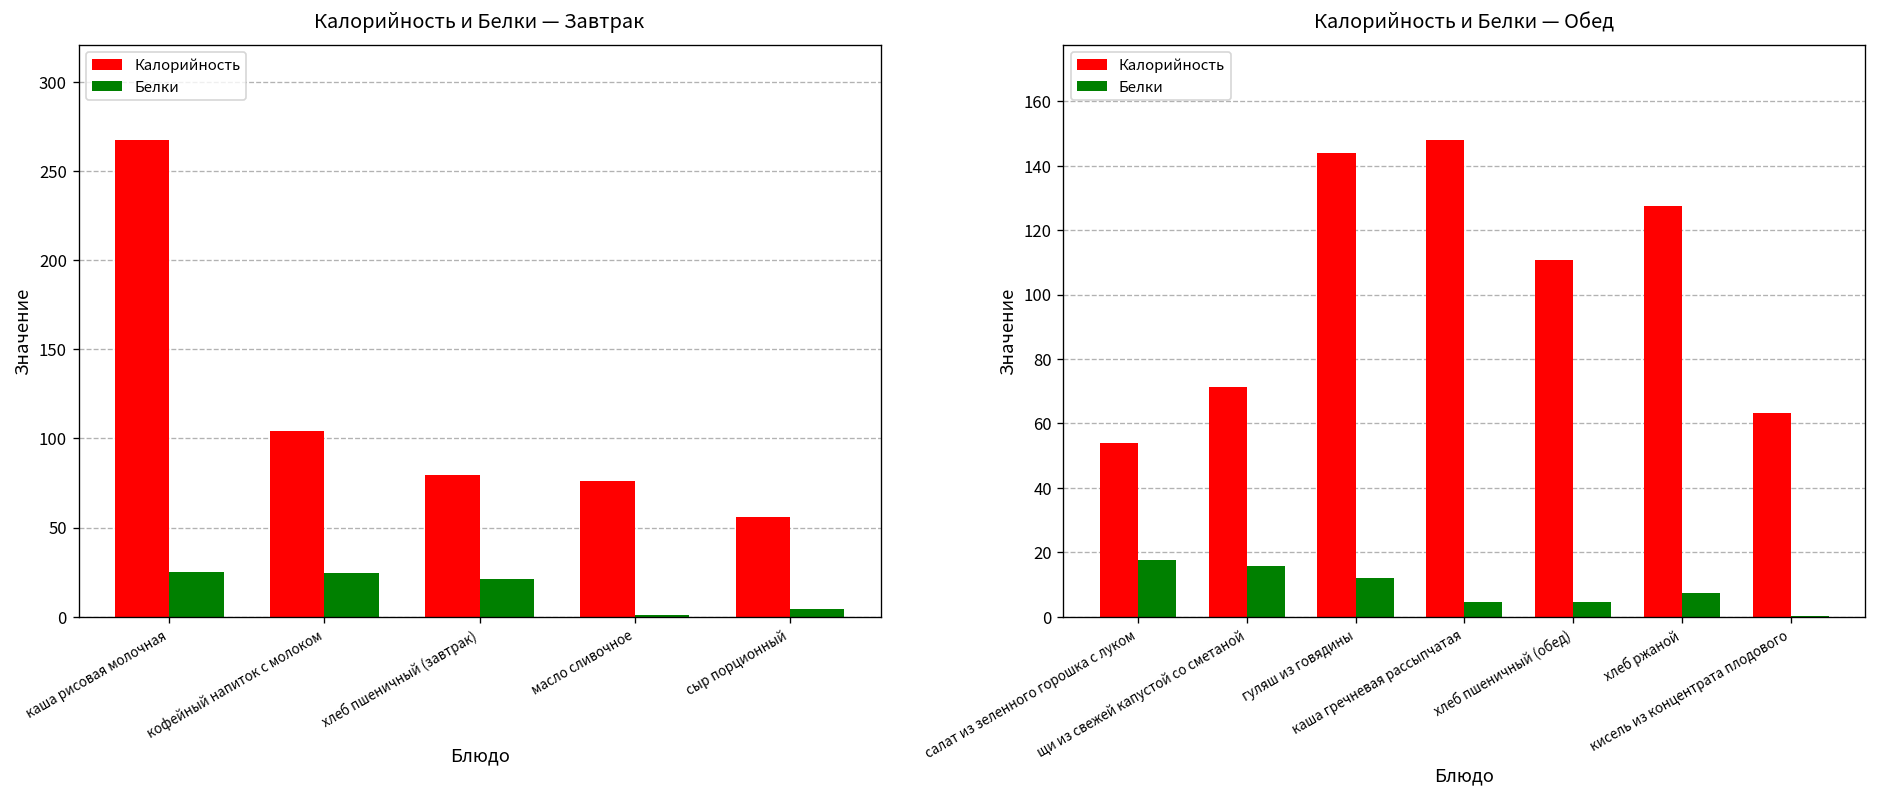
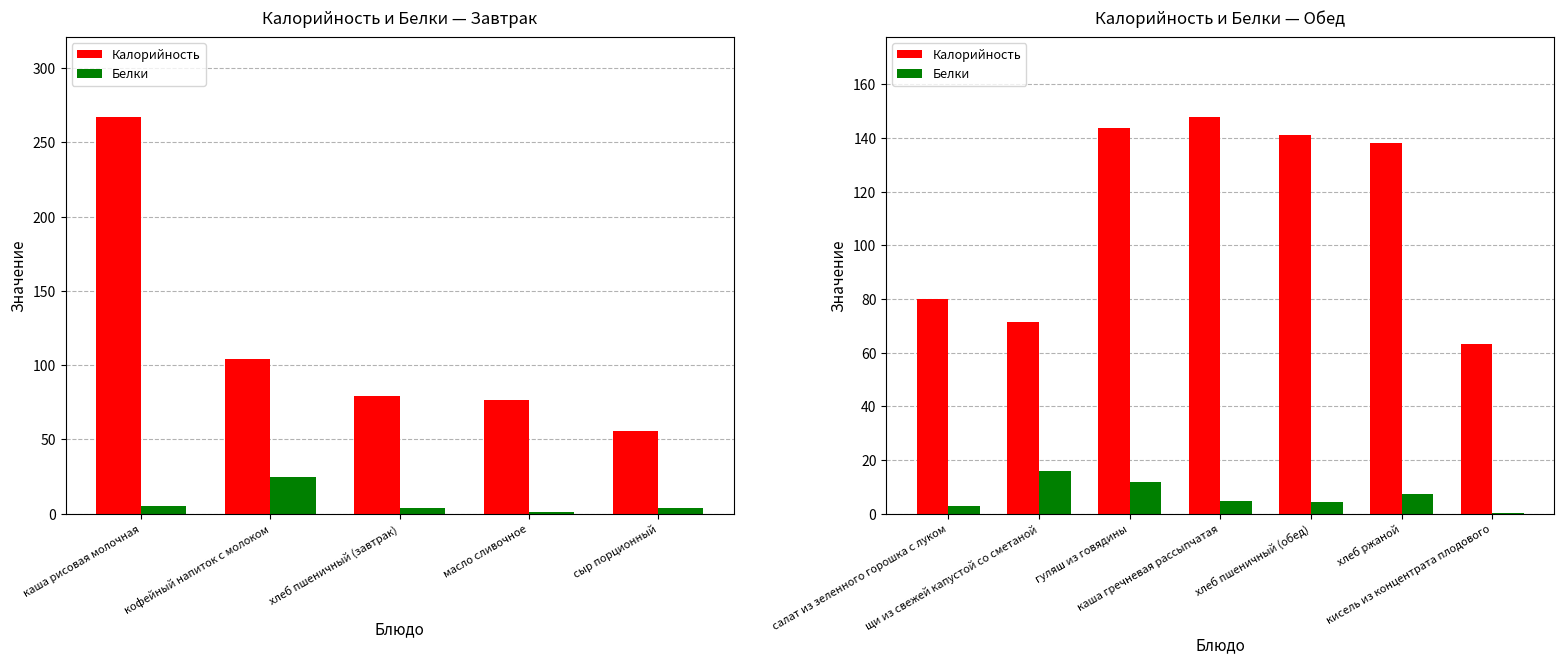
  {
    "Калорийность и Белки — Завтрак": {
      "Калорийность": {
        "каша рисовая молочная": 267,
        "кофейный напиток с молоком": 104,
        "хлеб пшеничный (завтрак)": 79,
        "масло сливочное": 76,
        "сыр порционный": 56
      },
      "Белки": {
-       "каша рисовая молочная": 25,
+       "каша рисовая молочная": 6,
        "кофейный напиток с молоком": 24,
-       "хлеб пшеничный (завтрак)": 21,
+       "хлеб пшеничный (завтрак)": 4,
        "сыр порционный": 4
      }
    },
    "Калорийность и Белки — Обед": {
      "Калорийность": {
-       "салат из зеленного горошка с луком": 54,
+       "салат из зеленного горошка с луком": 80,
        "щи из свежей капустой со сметаной": 71,
        "гуляш из говядины": 144,
        "каша гречневая рассыпчатая": 148,
-       "хлеб пшеничный (обед)": 111,
-       "хлеб ржаной": 127,
+       "хлеб пшеничный (обед)": 141,
+       "хлеб ржаной": 138,
        "кисель из концентрата плодового": 63
      },
      "Белки": {
-       "салат из зеленного горошка с луком": 18,
+       "салат из зеленного горошка с луком": 3,
        "щи из свежей капустой со сметаной": 16,
        "гуляш из говядины": 12,
        "каша гречневая рассыпчатая": 5,
        "хлеб пшеничный (обед)": 5,
        "хлеб ржаной": 7
      }
    }
  }
